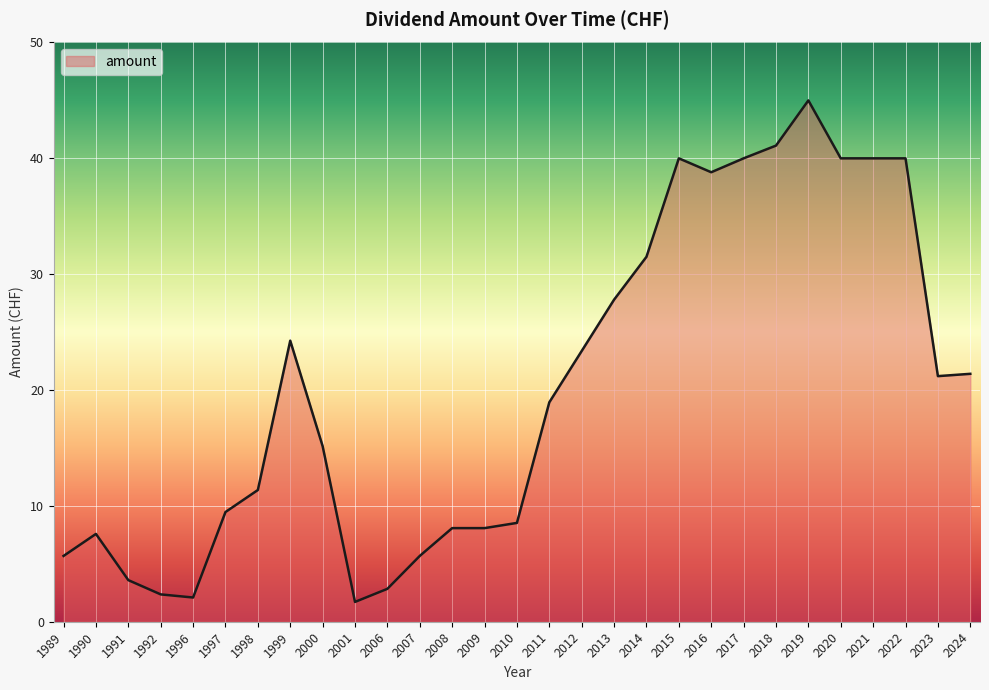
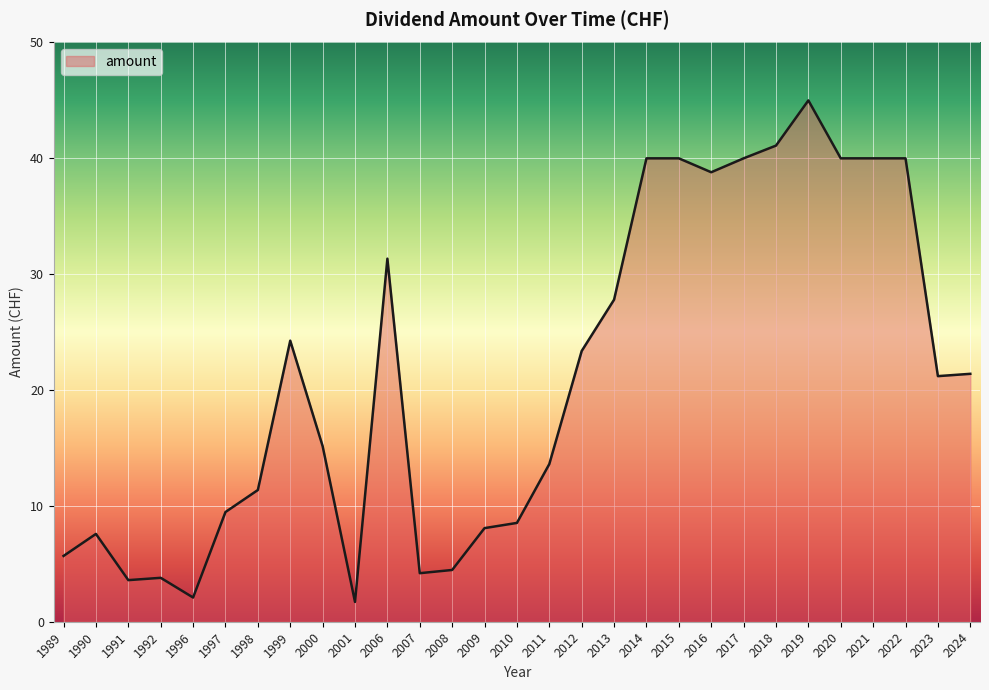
  {
    "1989": 5.7,
    "1990": 7.6,
    "1991": 3.6,
-   "1992": 2.4,
+   "1992": 3.8,
    "1996": 2.1,
    "1997": 9.5,
    "1998": 11.4,
    "1999": 24.3,
    "2000": 15.2,
    "2001": 1.7,
-   "2006": 2.8,
-   "2007": 5.7,
-   "2008": 8.1,
+   "2006": 31.3,
+   "2007": 4.2,
+   "2008": 4.5,
    "2009": 8.1,
    "2010": 8.5,
-   "2011": 18.9,
+   "2011": 13.6,
    "2012": 23.4,
    "2013": 27.8,
-   "2014": 31.5,
+   "2014": 40.0,
    "2015": 40.0,
    "2016": 38.8,
    "2017": 40.0,
    "2018": 41.1,
    "2019": 45.0,
    "2020": 40.0,
    "2021": 40.0,
    "2022": 40.0,
    "2023": 21.2,
    "2024": 21.4
  }
